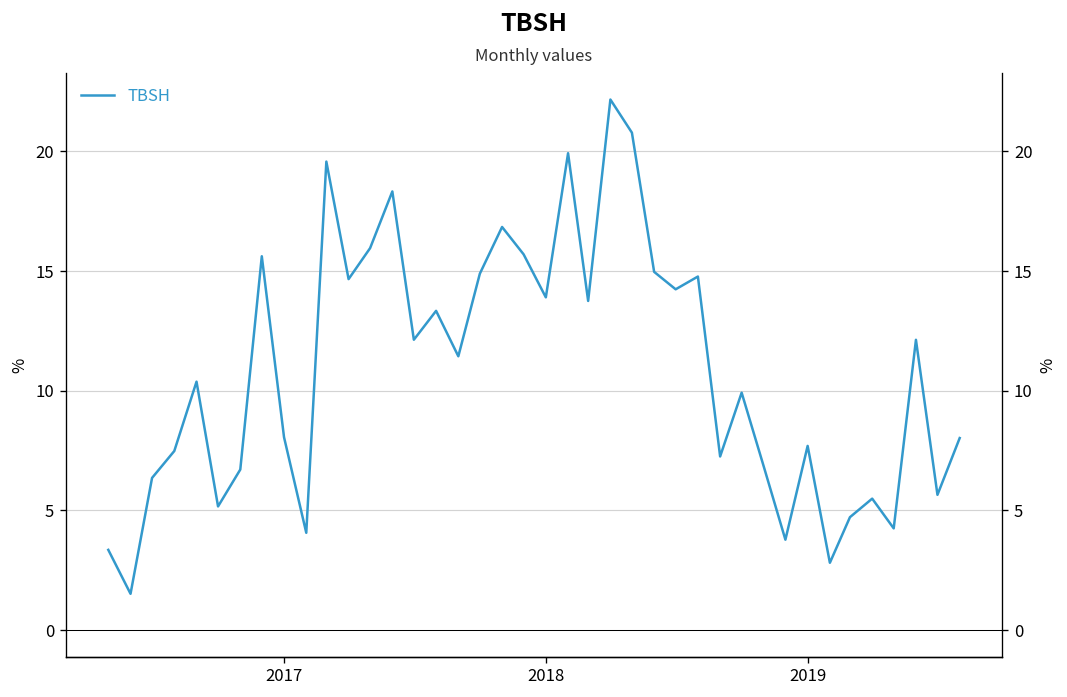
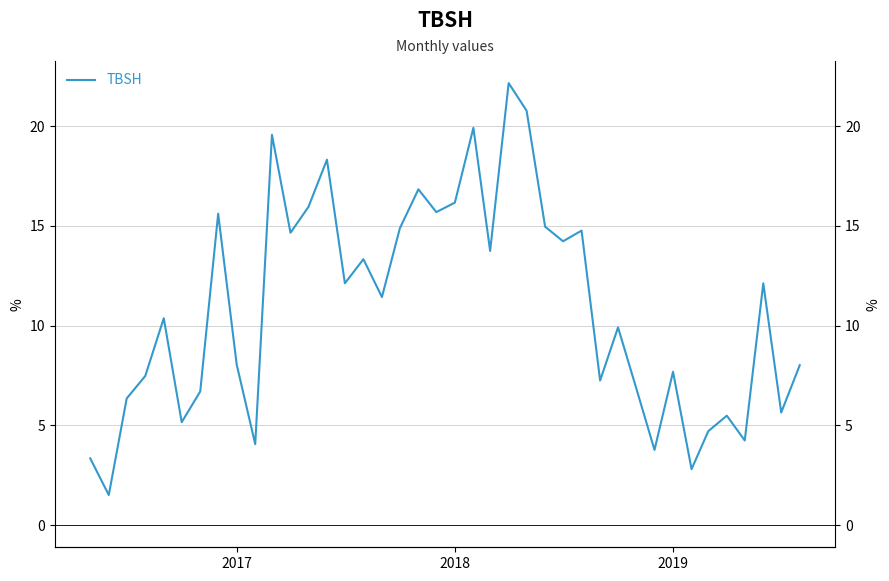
  {
    "2017": 8.0,
-   "2018": 13.9,
+   "2018": 16.2,
    "2019": 7.7
  }
